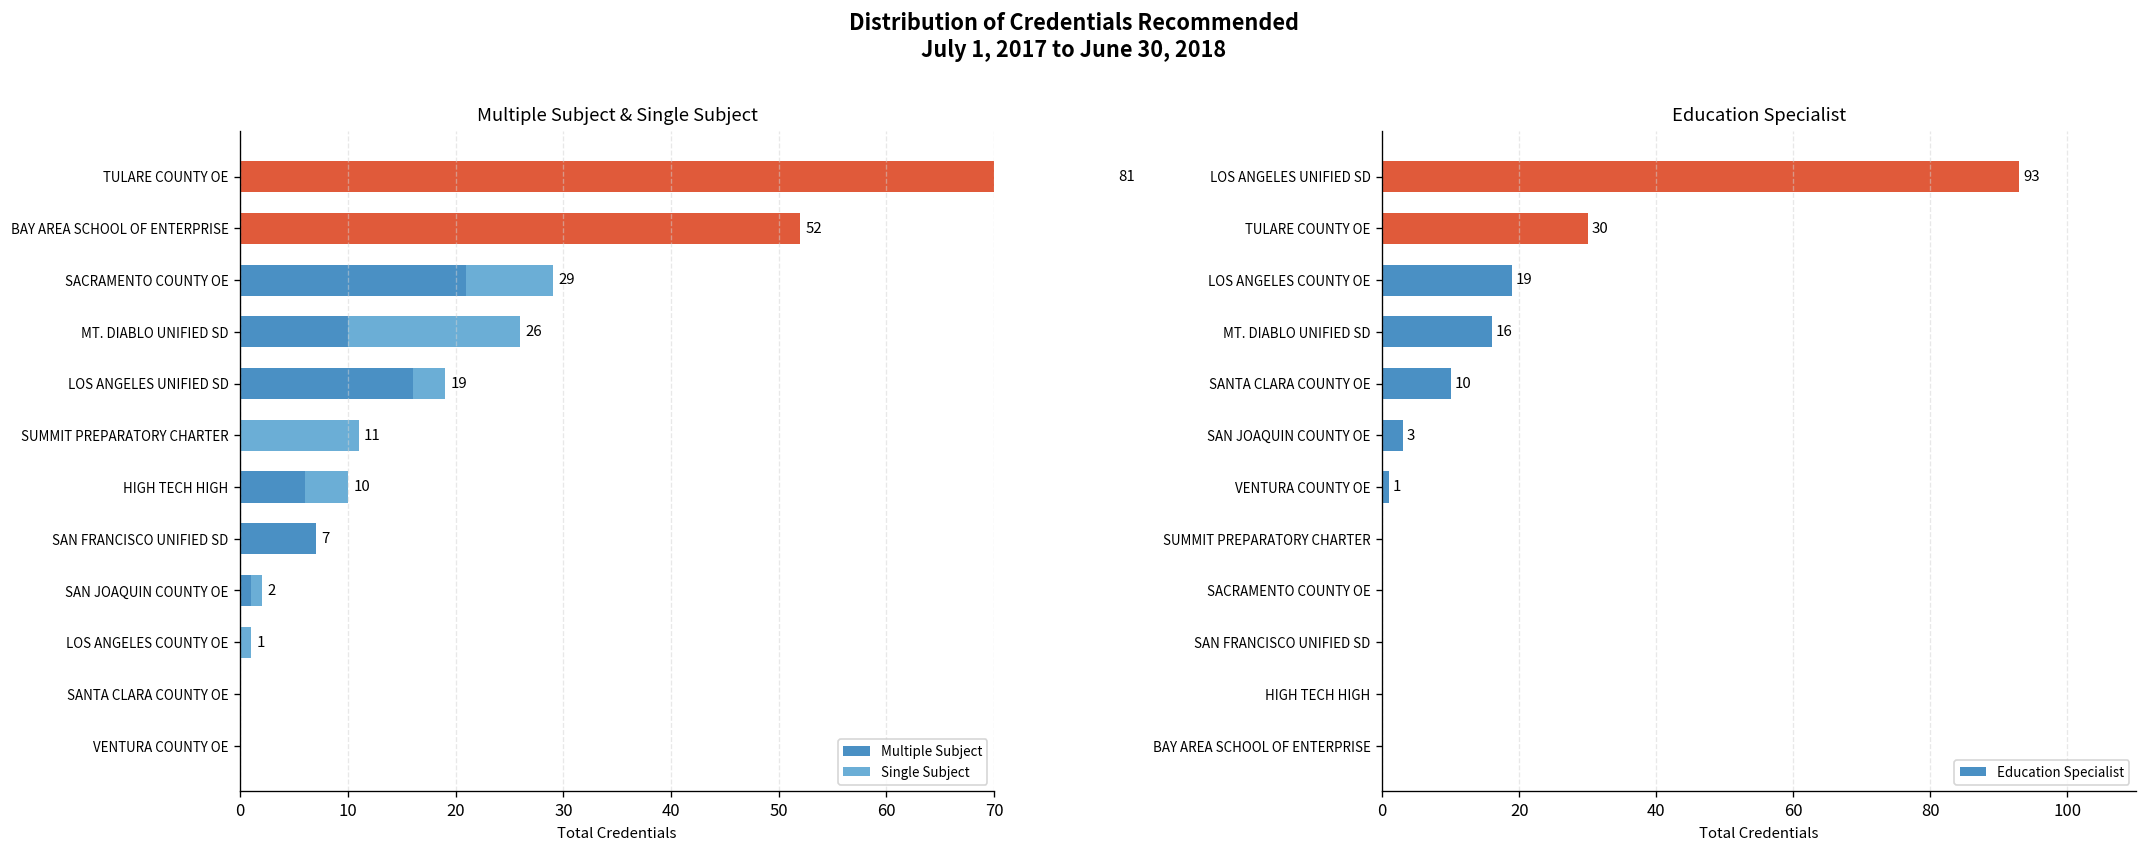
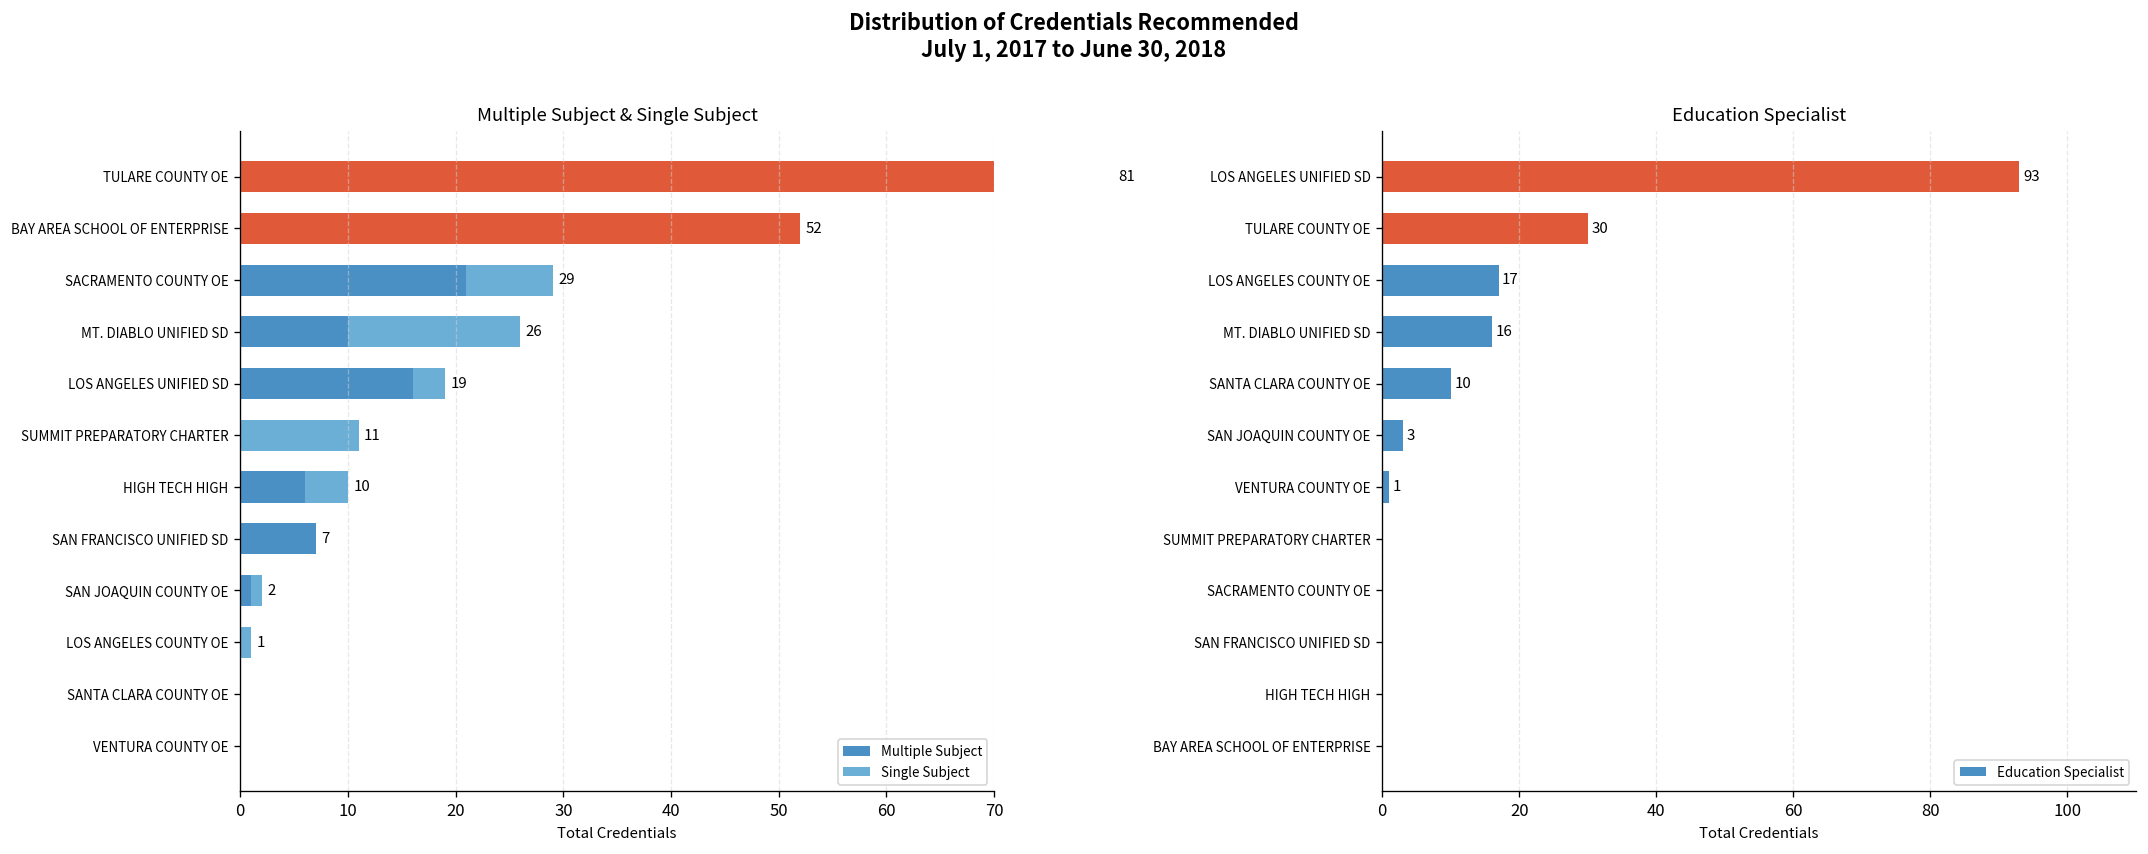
  {
    "Education Specialist": {
      "LOS ANGELES UNIFIED SD": 93,
      "TULARE COUNTY OE": 30,
-     "LOS ANGELES COUNTY OE": 19,
+     "LOS ANGELES COUNTY OE": 17,
      "MT. DIABLO UNIFIED SD": 16,
      "SANTA CLARA COUNTY OE": 10,
      "SAN JOAQUIN COUNTY OE": 3,
      "VENTURA COUNTY OE": 1
    }
  }
